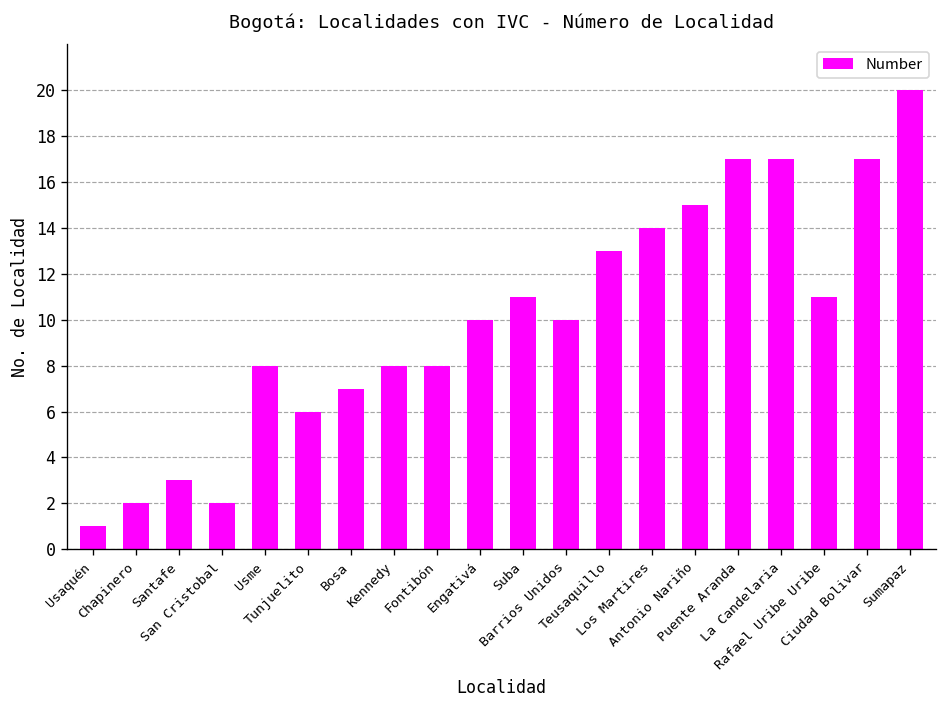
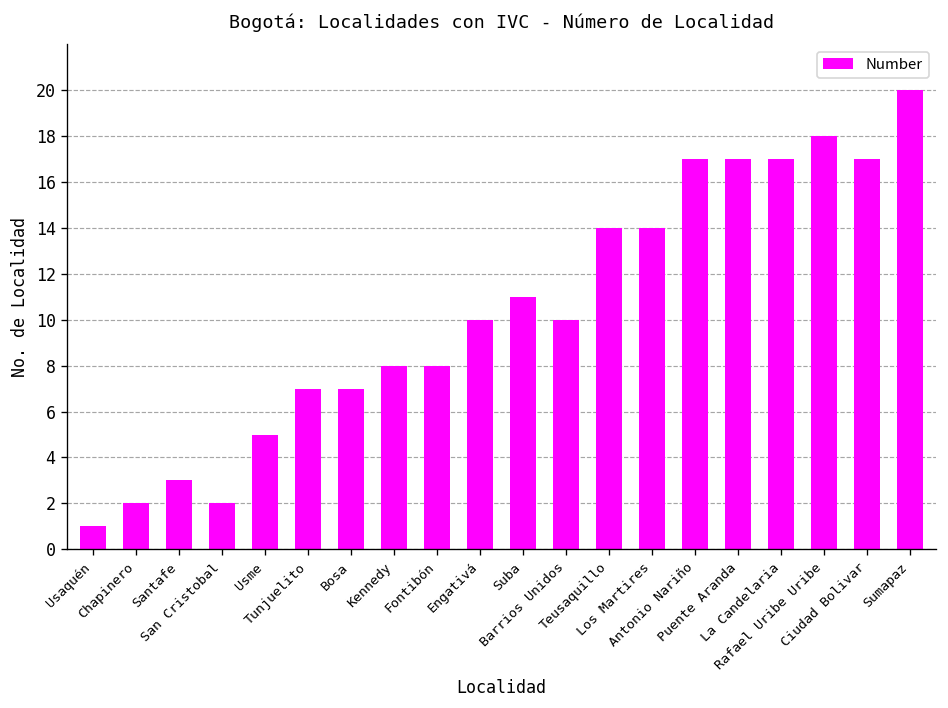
  {
    "Usaquén": 1,
    "Chapinero": 2,
    "Santafe": 3,
    "San Cristobal": 2,
-   "Usme": 8,
-   "Tunjuelito": 6,
+   "Usme": 5,
+   "Tunjuelito": 7,
    "Bosa": 7,
    "Kennedy": 8,
    "Fontibón": 8,
    "Engativá": 10,
    "Suba": 11,
    "Barrios Unidos": 10,
-   "Teusaquillo": 13,
+   "Teusaquillo": 14,
    "Los Martires": 14,
-   "Antonio Nariño": 15,
+   "Antonio Nariño": 17,
    "Puente Aranda": 17,
    "La Candelaria": 17,
-   "Rafael Uribe Uribe": 11,
+   "Rafael Uribe Uribe": 18,
    "Ciudad Bolivar": 17,
    "Sumapaz": 20
  }
